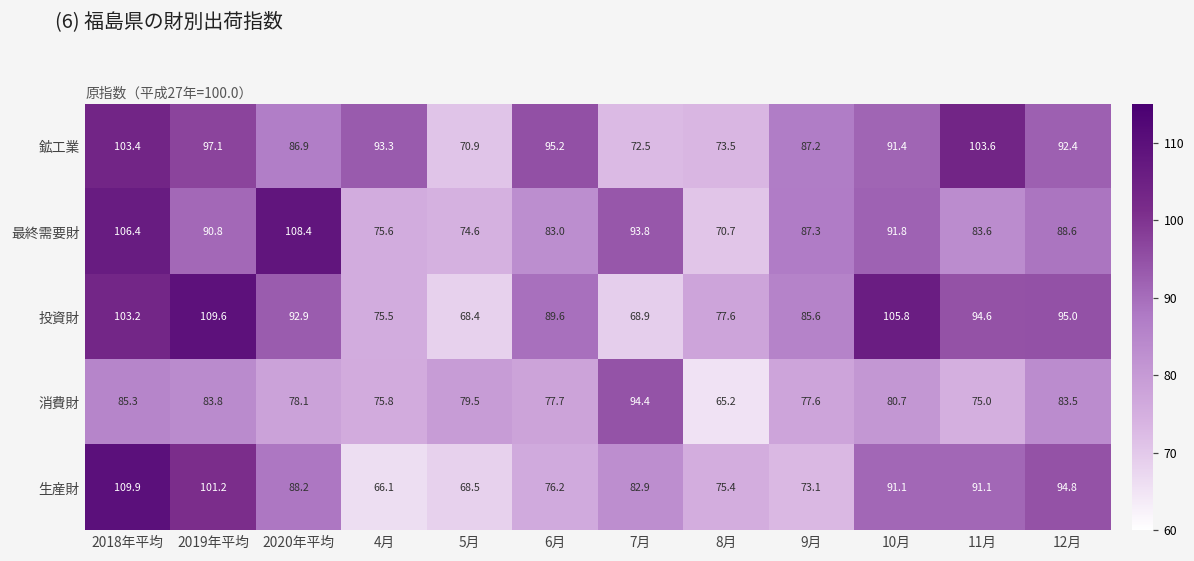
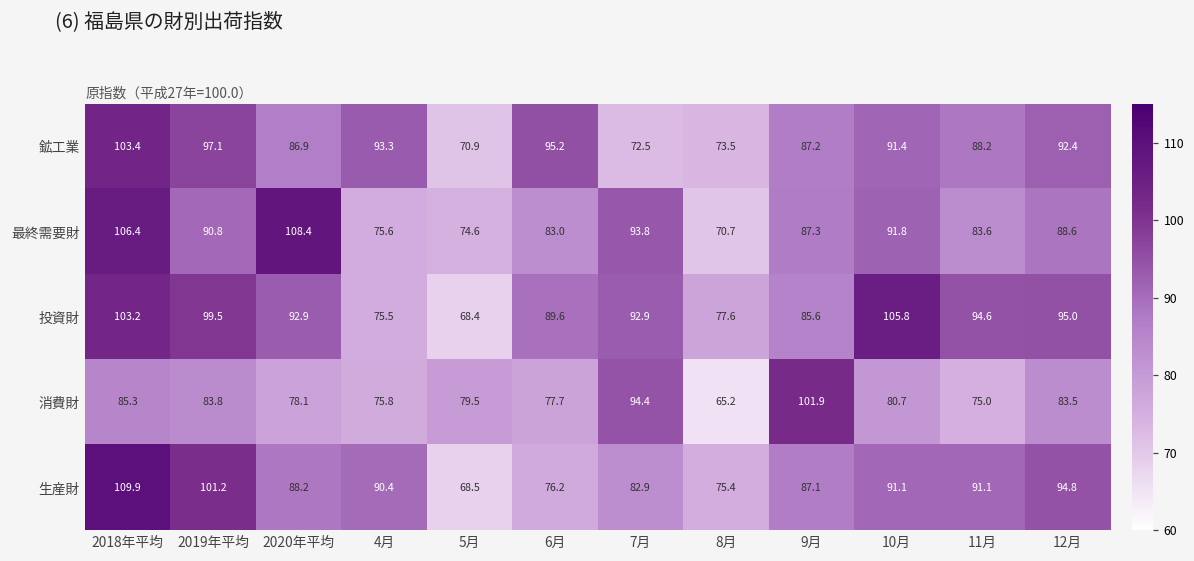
  {
    "鉱工業": {
      "2018年平均": 103.4,
      "2019年平均": 97.1,
      "2020年平均": 86.9,
      "4月": 93.3,
      "5月": 70.9,
      "6月": 95.2,
      "7月": 72.5,
      "8月": 73.5,
      "9月": 87.2,
      "10月": 91.4,
-     "11月": 103.6,
+     "11月": 88.2,
      "12月": 92.4
    },
    "最終需要財": {
      "2018年平均": 106.4,
      "2019年平均": 90.8,
      "2020年平均": 108.4,
      "4月": 75.6,
      "5月": 74.6,
      "6月": 83.0,
      "7月": 93.8,
      "8月": 70.7,
      "9月": 87.3,
      "10月": 91.8,
      "11月": 83.6,
      "12月": 88.6
    },
    "投資財": {
      "2018年平均": 103.2,
-     "2019年平均": 109.6,
+     "2019年平均": 99.5,
      "2020年平均": 92.9,
      "4月": 75.5,
      "5月": 68.4,
      "6月": 89.6,
-     "7月": 68.9,
+     "7月": 92.9,
      "8月": 77.6,
      "9月": 85.6,
      "10月": 105.8,
      "11月": 94.6,
      "12月": 95.0
    },
    "消費財": {
      "2018年平均": 85.3,
      "2019年平均": 83.8,
      "2020年平均": 78.1,
      "4月": 75.8,
      "5月": 79.5,
      "6月": 77.7,
      "7月": 94.4,
      "8月": 65.2,
-     "9月": 77.6,
+     "9月": 101.9,
      "10月": 80.7,
      "11月": 75.0,
      "12月": 83.5
    },
    "生産財": {
      "2018年平均": 109.9,
      "2019年平均": 101.2,
      "2020年平均": 88.2,
-     "4月": 66.1,
+     "4月": 90.4,
      "5月": 68.5,
      "6月": 76.2,
      "7月": 82.9,
      "8月": 75.4,
-     "9月": 73.1,
+     "9月": 87.1,
      "10月": 91.1,
      "11月": 91.1,
      "12月": 94.8
    }
  }
